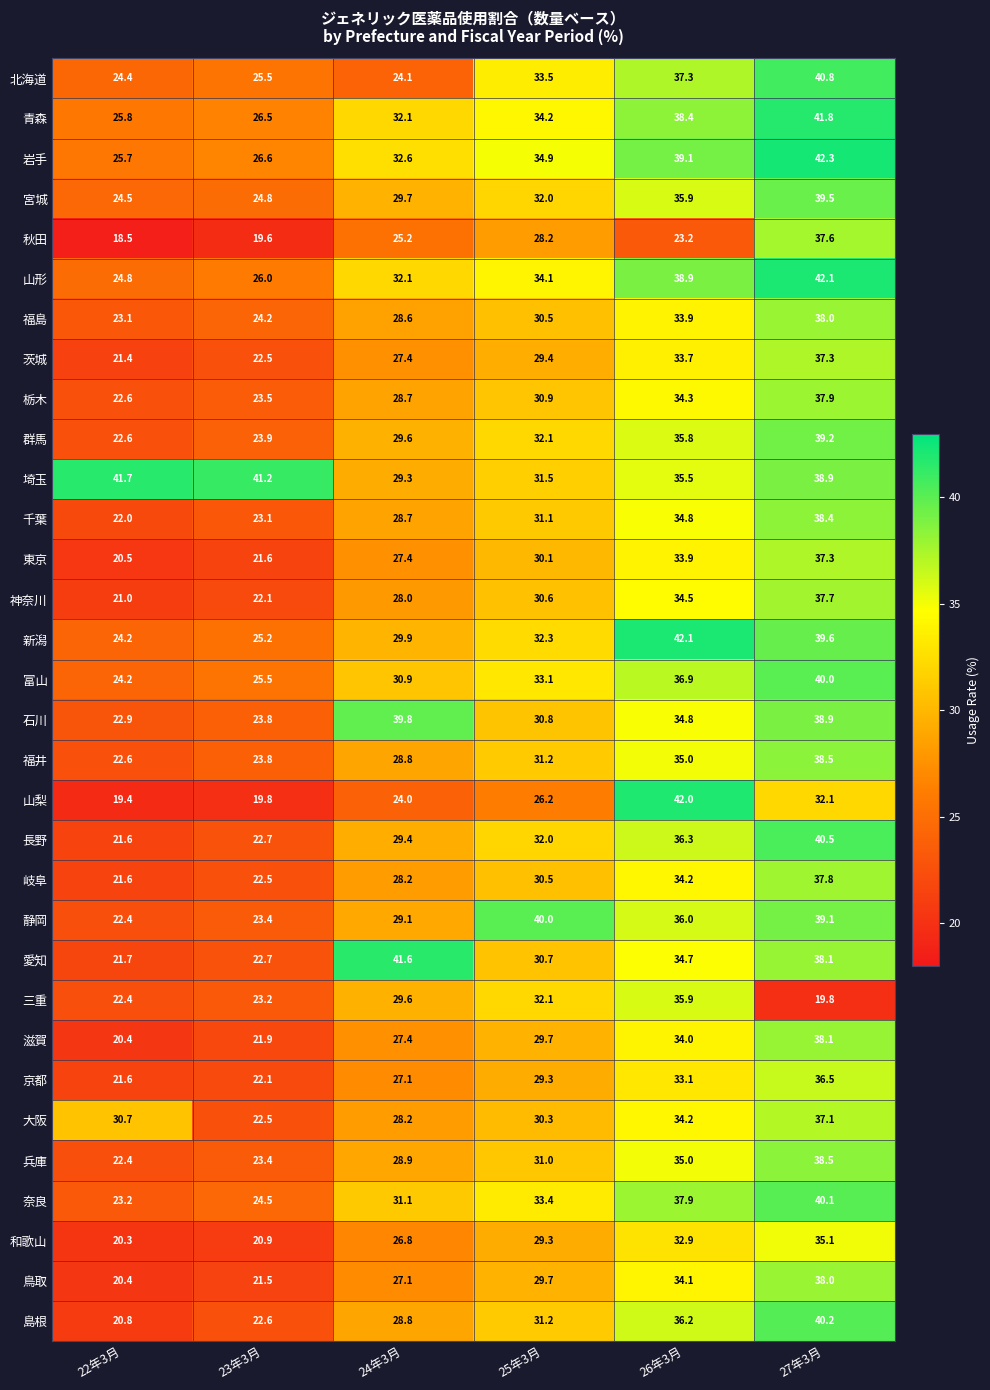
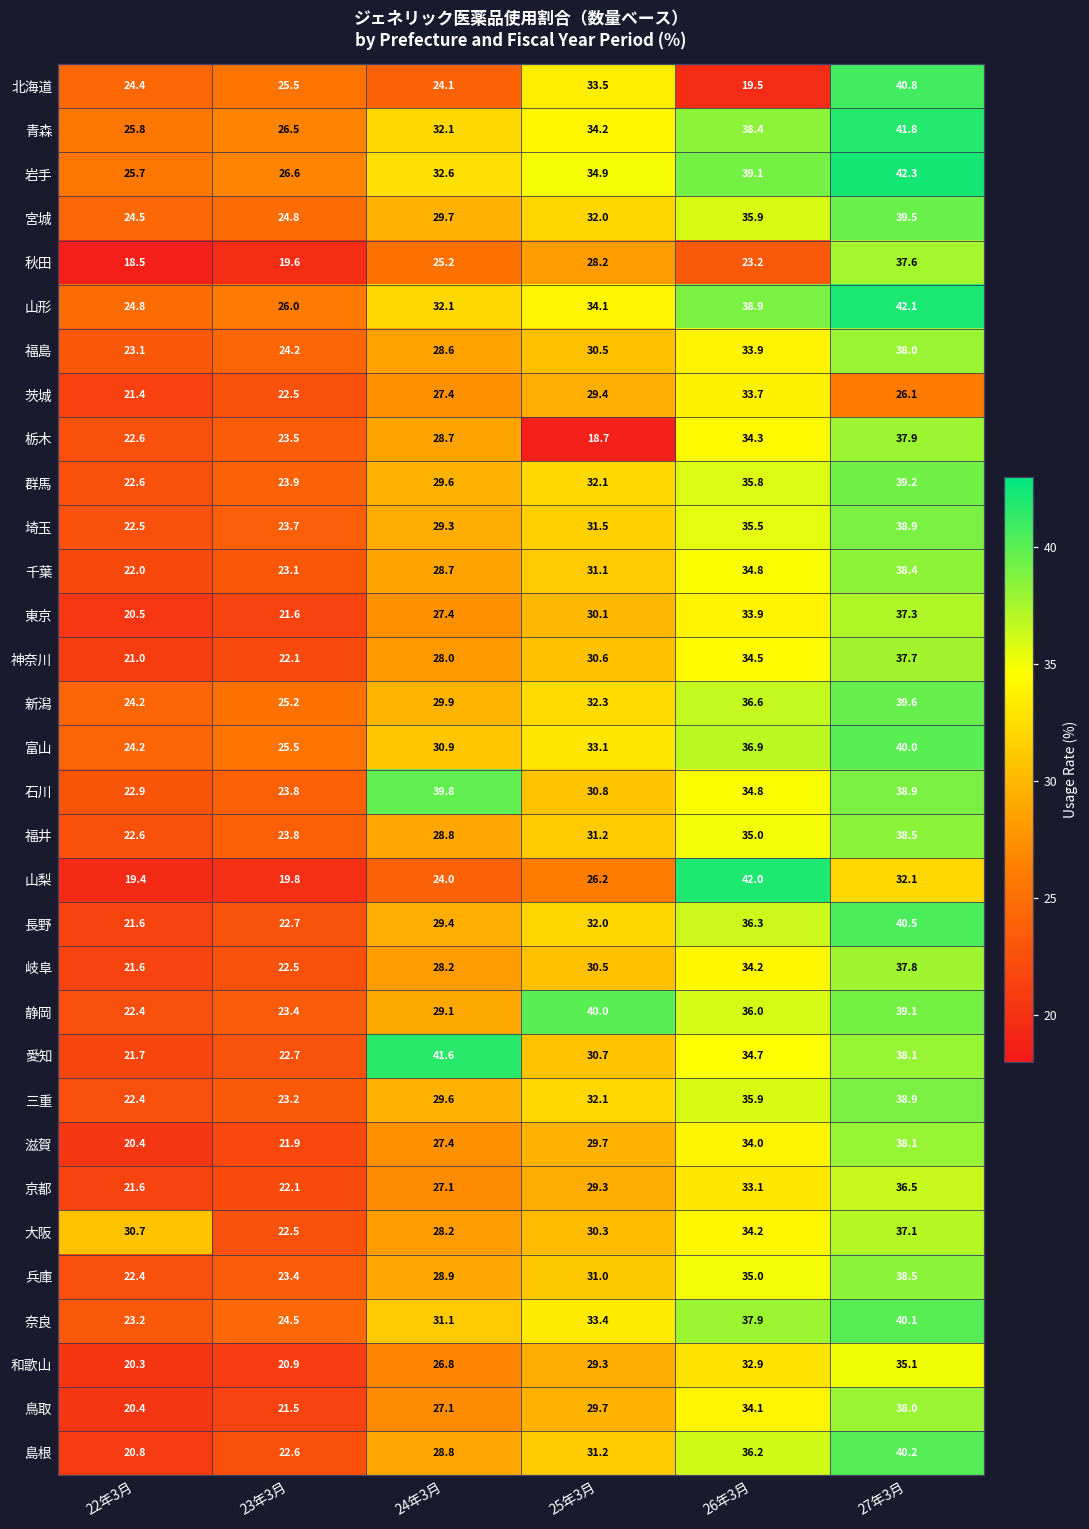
  {
    "北海道": {
      "22年3月": 24.4,
      "23年3月": 25.5,
      "24年3月": 24.1,
      "25年3月": 33.5,
-     "26年3月": 37.3,
+     "26年3月": 19.5,
      "27年3月": 40.8
    },
    "青森": {
      "22年3月": 25.8,
      "23年3月": 26.5,
      "24年3月": 32.1,
      "25年3月": 34.2,
      "26年3月": 38.4,
      "27年3月": 41.8
    },
    "岩手": {
      "22年3月": 25.7,
      "23年3月": 26.6,
      "24年3月": 32.6,
      "25年3月": 34.9,
      "26年3月": 39.1,
      "27年3月": 42.3
    },
    "宮城": {
      "22年3月": 24.5,
      "23年3月": 24.8,
      "24年3月": 29.7,
      "25年3月": 32.0,
      "26年3月": 35.9,
      "27年3月": 39.5
    },
    "秋田": {
      "22年3月": 18.5,
      "23年3月": 19.6,
      "24年3月": 25.2,
      "25年3月": 28.2,
      "26年3月": 23.2,
      "27年3月": 37.6
    },
    "山形": {
      "22年3月": 24.8,
      "23年3月": 26.0,
      "24年3月": 32.1,
      "25年3月": 34.1,
      "26年3月": 38.9,
      "27年3月": 42.1
    },
    "福島": {
      "22年3月": 23.1,
      "23年3月": 24.2,
      "24年3月": 28.6,
      "25年3月": 30.5,
      "26年3月": 33.9,
      "27年3月": 38.0
    },
    "茨城": {
      "22年3月": 21.4,
      "23年3月": 22.5,
      "24年3月": 27.4,
      "25年3月": 29.4,
      "26年3月": 33.7,
-     "27年3月": 37.3
+     "27年3月": 26.1
    },
    "栃木": {
      "22年3月": 22.6,
      "23年3月": 23.5,
      "24年3月": 28.7,
-     "25年3月": 30.9,
+     "25年3月": 18.7,
      "26年3月": 34.3,
      "27年3月": 37.9
    },
    "群馬": {
      "22年3月": 22.6,
      "23年3月": 23.9,
      "24年3月": 29.6,
      "25年3月": 32.1,
      "26年3月": 35.8,
      "27年3月": 39.2
    },
    "埼玉": {
-     "22年3月": 41.7,
-     "23年3月": 41.2,
+     "22年3月": 22.5,
+     "23年3月": 23.7,
      "24年3月": 29.3,
      "25年3月": 31.5,
      "26年3月": 35.5,
      "27年3月": 38.9
    },
    "千葉": {
      "22年3月": 22.0,
      "23年3月": 23.1,
      "24年3月": 28.7,
      "25年3月": 31.1,
      "26年3月": 34.8,
      "27年3月": 38.4
    },
    "東京": {
      "22年3月": 20.5,
      "23年3月": 21.6,
      "24年3月": 27.4,
      "25年3月": 30.1,
      "26年3月": 33.9,
      "27年3月": 37.3
    },
    "神奈川": {
      "22年3月": 21.0,
      "23年3月": 22.1,
      "24年3月": 28.0,
      "25年3月": 30.6,
      "26年3月": 34.5,
      "27年3月": 37.7
    },
    "新潟": {
      "22年3月": 24.2,
      "23年3月": 25.2,
      "24年3月": 29.9,
      "25年3月": 32.3,
-     "26年3月": 42.1,
+     "26年3月": 36.6,
      "27年3月": 39.6
    },
    "富山": {
      "22年3月": 24.2,
      "23年3月": 25.5,
      "24年3月": 30.9,
      "25年3月": 33.1,
      "26年3月": 36.9,
      "27年3月": 40.0
    },
    "石川": {
      "22年3月": 22.9,
      "23年3月": 23.8,
      "24年3月": 39.8,
      "25年3月": 30.8,
      "26年3月": 34.8,
      "27年3月": 38.9
    },
    "福井": {
      "22年3月": 22.6,
      "23年3月": 23.8,
      "24年3月": 28.8,
      "25年3月": 31.2,
      "26年3月": 35.0,
      "27年3月": 38.5
    },
    "山梨": {
      "22年3月": 19.4,
      "23年3月": 19.8,
      "24年3月": 24.0,
      "25年3月": 26.2,
      "26年3月": 42.0,
      "27年3月": 32.1
    },
    "長野": {
      "22年3月": 21.6,
      "23年3月": 22.7,
      "24年3月": 29.4,
      "25年3月": 32.0,
      "26年3月": 36.3,
      "27年3月": 40.5
    },
    "岐阜": {
      "22年3月": 21.6,
      "23年3月": 22.5,
      "24年3月": 28.2,
      "25年3月": 30.5,
      "26年3月": 34.2,
      "27年3月": 37.8
    },
    "静岡": {
      "22年3月": 22.4,
      "23年3月": 23.4,
      "24年3月": 29.1,
      "25年3月": 40.0,
      "26年3月": 36.0,
      "27年3月": 39.1
    },
    "愛知": {
      "22年3月": 21.7,
      "23年3月": 22.7,
      "24年3月": 41.6,
      "25年3月": 30.7,
      "26年3月": 34.7,
      "27年3月": 38.1
    },
    "三重": {
      "22年3月": 22.4,
      "23年3月": 23.2,
      "24年3月": 29.6,
      "25年3月": 32.1,
      "26年3月": 35.9,
-     "27年3月": 19.8
+     "27年3月": 38.9
    },
    "滋賀": {
      "22年3月": 20.4,
      "23年3月": 21.9,
      "24年3月": 27.4,
      "25年3月": 29.7,
      "26年3月": 34.0,
      "27年3月": 38.1
    },
    "京都": {
      "22年3月": 21.6,
      "23年3月": 22.1,
      "24年3月": 27.1,
      "25年3月": 29.3,
      "26年3月": 33.1,
      "27年3月": 36.5
    },
    "大阪": {
      "22年3月": 30.7,
      "23年3月": 22.5,
      "24年3月": 28.2,
      "25年3月": 30.3,
      "26年3月": 34.2,
      "27年3月": 37.1
    },
    "兵庫": {
      "22年3月": 22.4,
      "23年3月": 23.4,
      "24年3月": 28.9,
      "25年3月": 31.0,
      "26年3月": 35.0,
      "27年3月": 38.5
    },
    "奈良": {
      "22年3月": 23.2,
      "23年3月": 24.5,
      "24年3月": 31.1,
      "25年3月": 33.4,
      "26年3月": 37.9,
      "27年3月": 40.1
    },
    "和歌山": {
      "22年3月": 20.3,
      "23年3月": 20.9,
      "24年3月": 26.8,
      "25年3月": 29.3,
      "26年3月": 32.9,
      "27年3月": 35.1
    },
    "鳥取": {
      "22年3月": 20.4,
      "23年3月": 21.5,
      "24年3月": 27.1,
      "25年3月": 29.7,
      "26年3月": 34.1,
      "27年3月": 38.0
    },
    "島根": {
      "22年3月": 20.8,
      "23年3月": 22.6,
      "24年3月": 28.8,
      "25年3月": 31.2,
      "26年3月": 36.2,
      "27年3月": 40.2
    }
  }
